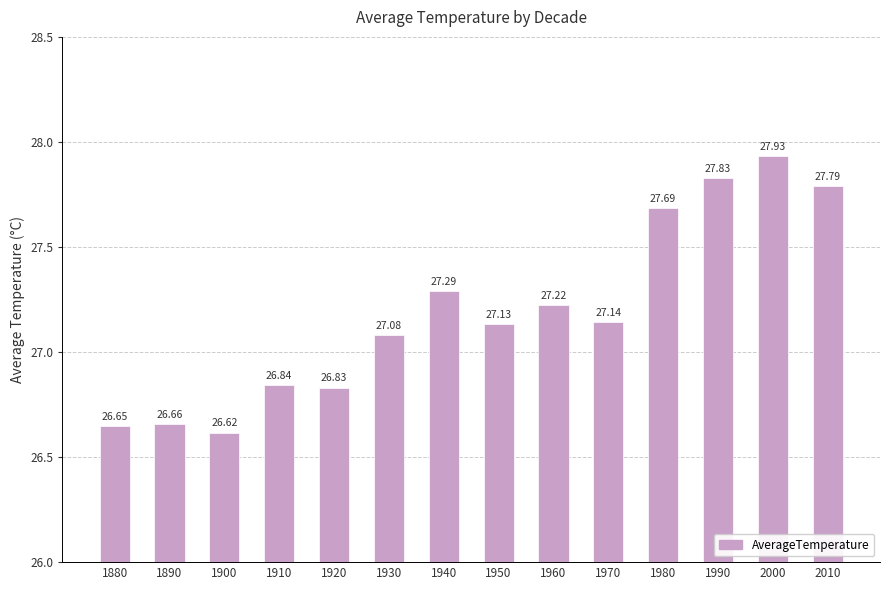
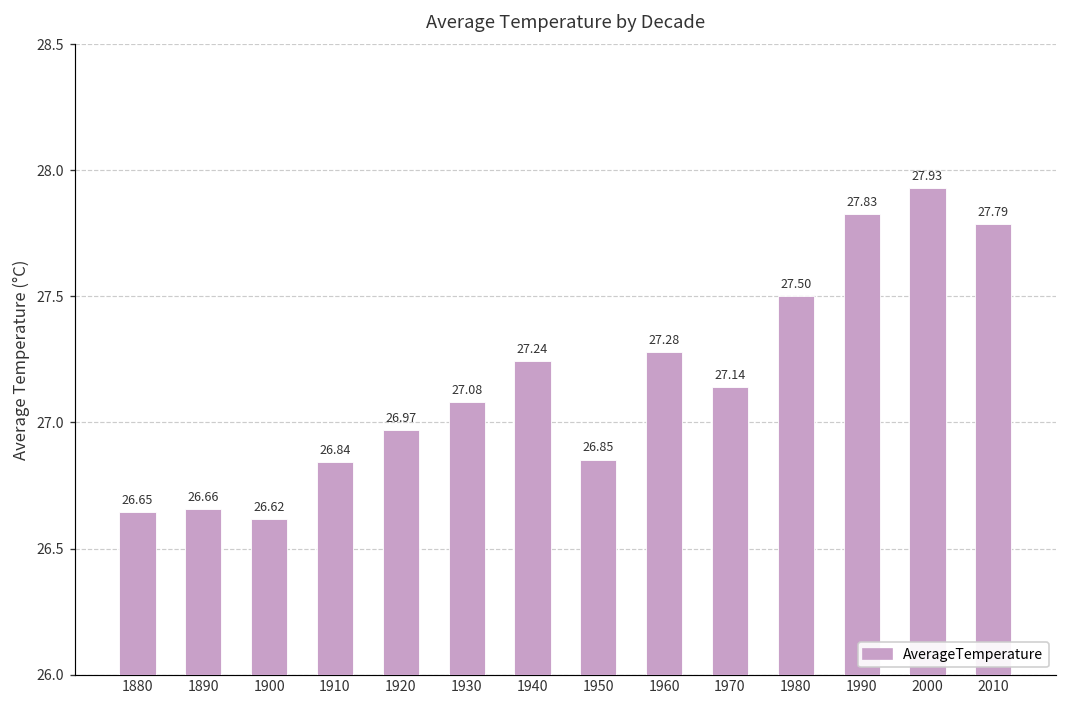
  {
    "1880": 26.65,
    "1890": 26.66,
    "1900": 26.62,
    "1910": 26.84,
-   "1920": 26.83,
+   "1920": 26.97,
    "1930": 27.08,
-   "1940": 27.29,
-   "1950": 27.13,
-   "1960": 27.22,
+   "1940": 27.24,
+   "1950": 26.85,
+   "1960": 27.28,
    "1970": 27.14,
-   "1980": 27.69,
+   "1980": 27.50,
    "1990": 27.83,
    "2000": 27.93,
    "2010": 27.79
  }
